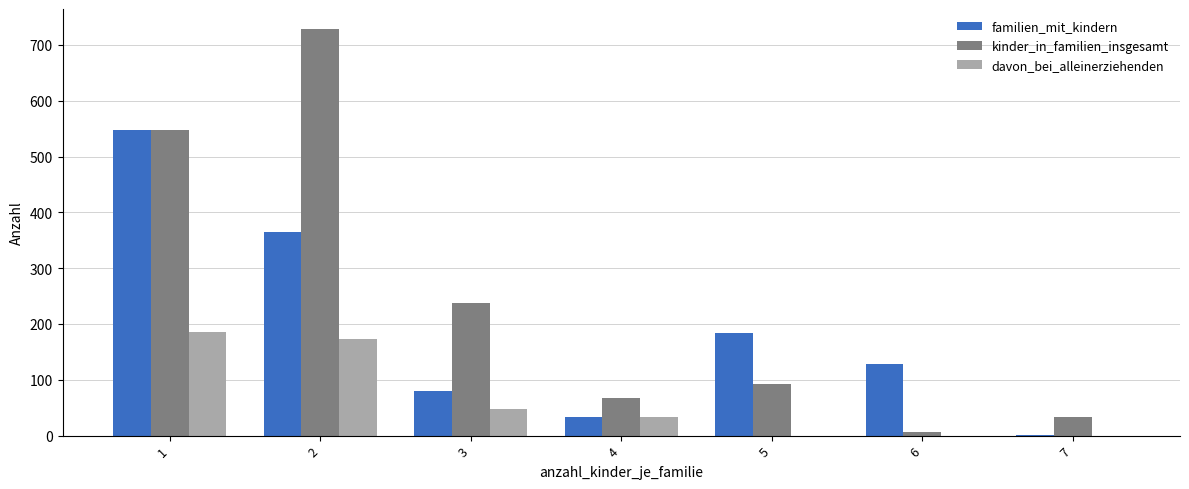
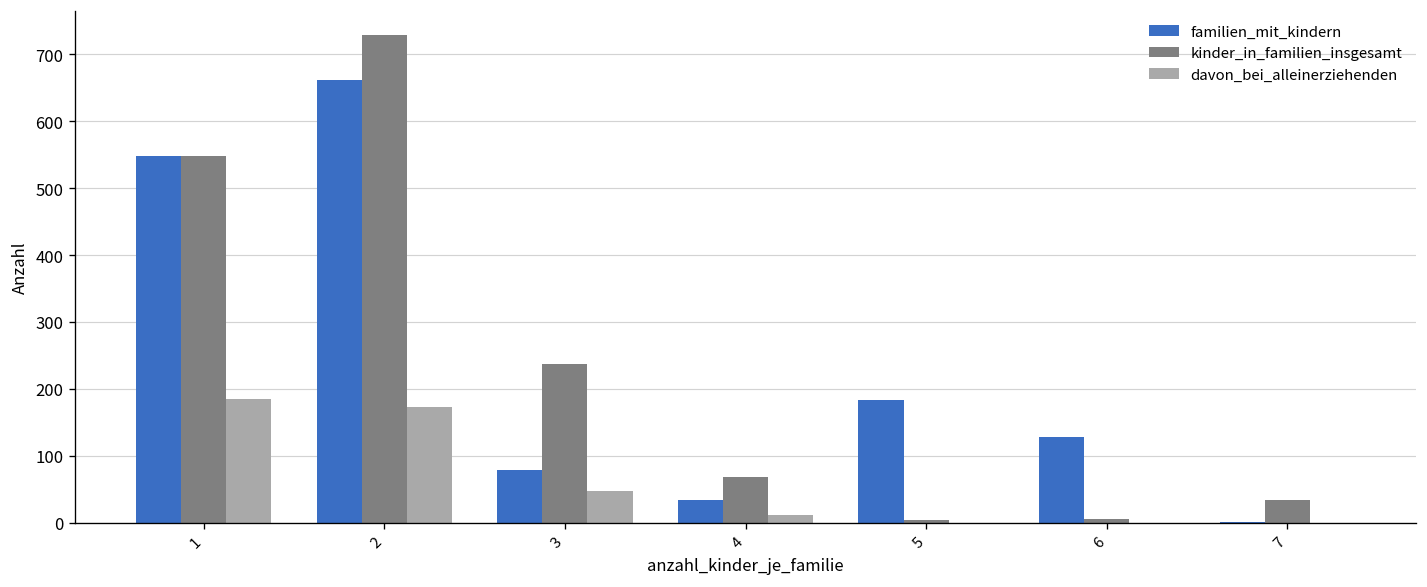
  {
    "familien_mit_kindern": {
      "1": 550,
-     "2": 360,
+     "2": 660,
      "3": 80,
      "4": 30,
      "5": 180,
      "6": 130
    },
    "kinder_in_familien_insgesamt": {
      "1": 550,
      "2": 730,
      "3": 240,
      "4": 70,
-     "5": 90,
+     "5": 10,
      "6": 10,
      "7": 30
    },
    "davon_bei_alleinerziehenden": {
      "1": 190,
      "2": 170,
      "3": 50,
-     "4": 30,
+     "4": 10,
      "5": 0,
      "6": 0,
      "7": 0
    }
  }
